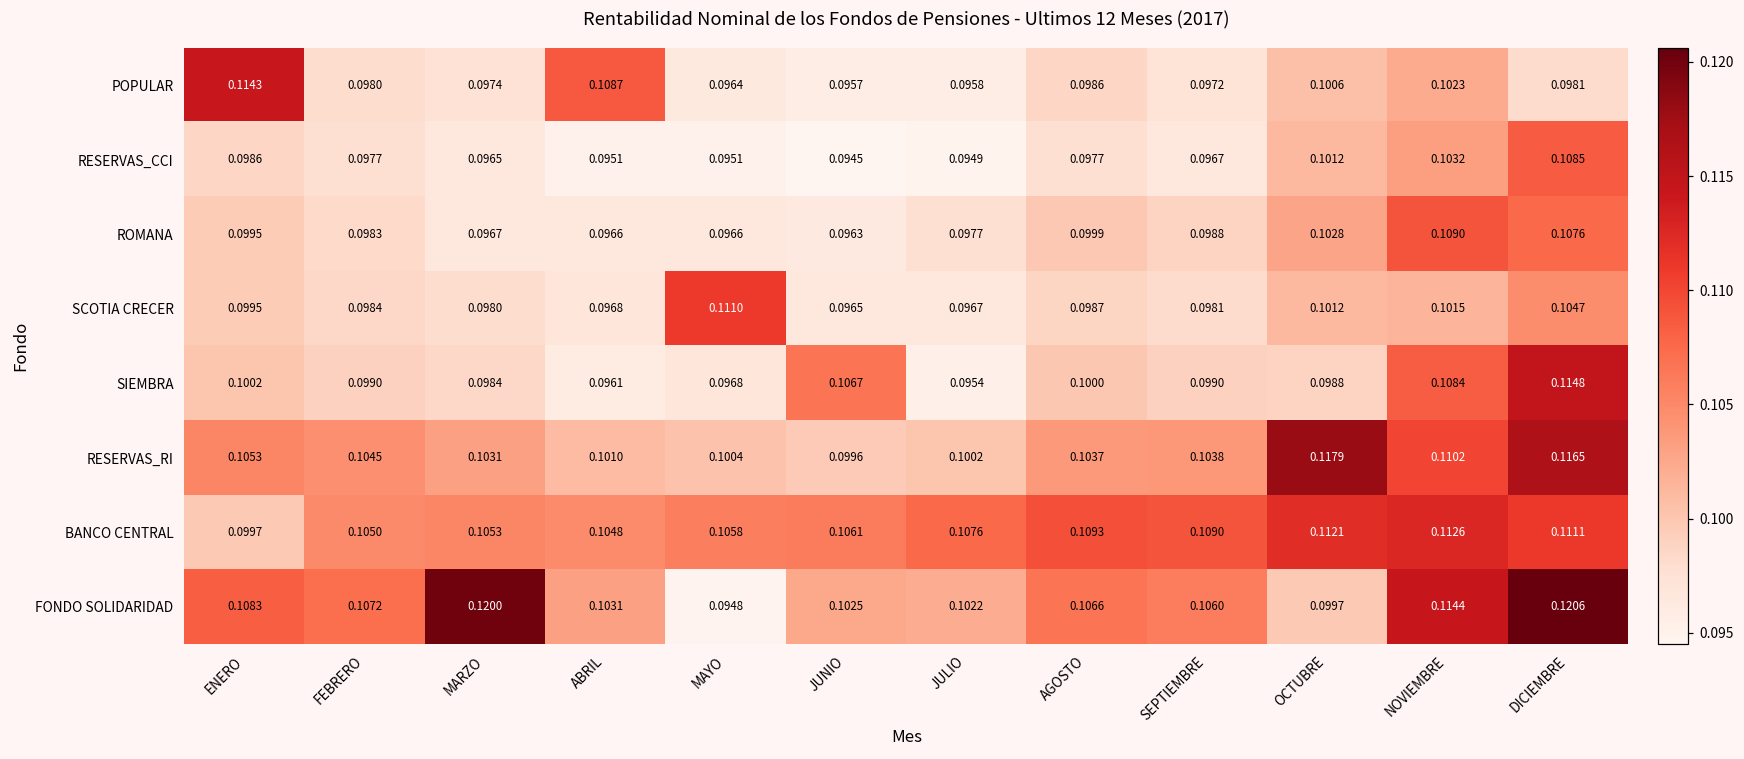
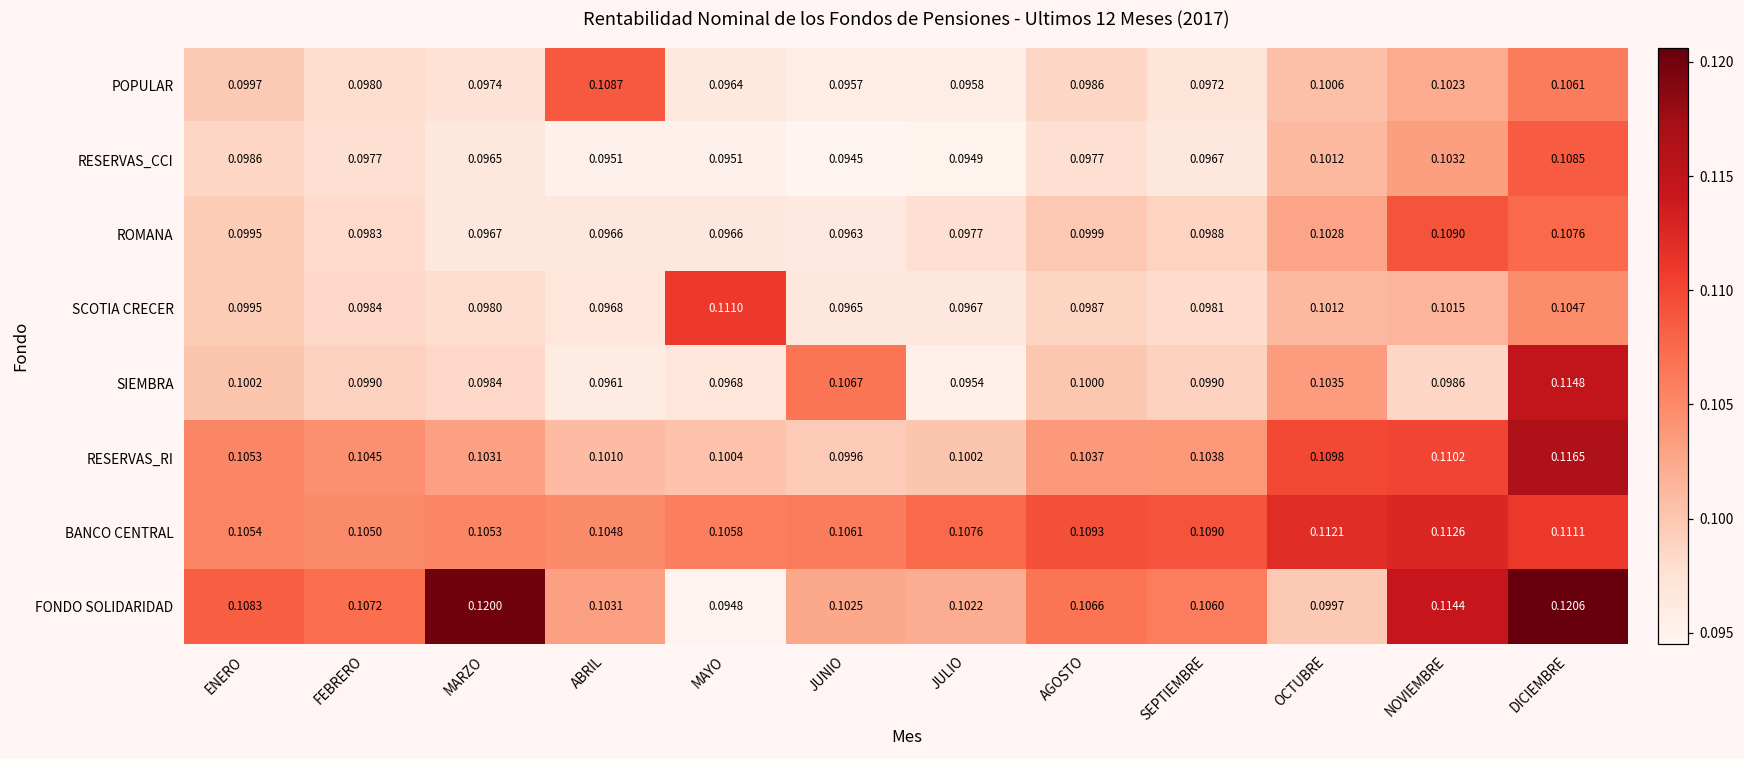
  {
    "POPULAR": {
-     "ENERO": 0.1143,
+     "ENERO": 0.0997,
      "FEBRERO": 0.0980,
      "MARZO": 0.0974,
      "ABRIL": 0.1087,
      "MAYO": 0.0964,
      "JUNIO": 0.0957,
      "JULIO": 0.0958,
      "AGOSTO": 0.0986,
      "SEPTIEMBRE": 0.0972,
      "OCTUBRE": 0.1006,
      "NOVIEMBRE": 0.1023,
-     "DICIEMBRE": 0.0981
+     "DICIEMBRE": 0.1061
    },
    "RESERVAS_CCI": {
      "ENERO": 0.0986,
      "FEBRERO": 0.0977,
      "MARZO": 0.0965,
      "ABRIL": 0.0951,
      "MAYO": 0.0951,
      "JUNIO": 0.0945,
      "JULIO": 0.0949,
      "AGOSTO": 0.0977,
      "SEPTIEMBRE": 0.0967,
      "OCTUBRE": 0.1012,
      "NOVIEMBRE": 0.1032,
      "DICIEMBRE": 0.1085
    },
    "ROMANA": {
      "ENERO": 0.0995,
      "FEBRERO": 0.0983,
      "MARZO": 0.0967,
      "ABRIL": 0.0966,
      "MAYO": 0.0966,
      "JUNIO": 0.0963,
      "JULIO": 0.0977,
      "AGOSTO": 0.0999,
      "SEPTIEMBRE": 0.0988,
      "OCTUBRE": 0.1028,
      "NOVIEMBRE": 0.1090,
      "DICIEMBRE": 0.1076
    },
    "SCOTIA CRECER": {
      "ENERO": 0.0995,
      "FEBRERO": 0.0984,
      "MARZO": 0.0980,
      "ABRIL": 0.0968,
      "MAYO": 0.1110,
      "JUNIO": 0.0965,
      "JULIO": 0.0967,
      "AGOSTO": 0.0987,
      "SEPTIEMBRE": 0.0981,
      "OCTUBRE": 0.1012,
      "NOVIEMBRE": 0.1015,
      "DICIEMBRE": 0.1047
    },
    "SIEMBRA": {
      "ENERO": 0.1002,
      "FEBRERO": 0.0990,
      "MARZO": 0.0984,
      "ABRIL": 0.0961,
      "MAYO": 0.0968,
      "JUNIO": 0.1067,
      "JULIO": 0.0954,
      "AGOSTO": 0.1000,
      "SEPTIEMBRE": 0.0990,
-     "OCTUBRE": 0.0988,
-     "NOVIEMBRE": 0.1084,
+     "OCTUBRE": 0.1035,
+     "NOVIEMBRE": 0.0986,
      "DICIEMBRE": 0.1148
    },
    "RESERVAS_RI": {
      "ENERO": 0.1053,
      "FEBRERO": 0.1045,
      "MARZO": 0.1031,
      "ABRIL": 0.1010,
      "MAYO": 0.1004,
      "JUNIO": 0.0996,
      "JULIO": 0.1002,
      "AGOSTO": 0.1037,
      "SEPTIEMBRE": 0.1038,
-     "OCTUBRE": 0.1179,
+     "OCTUBRE": 0.1098,
      "NOVIEMBRE": 0.1102,
      "DICIEMBRE": 0.1165
    },
    "BANCO CENTRAL": {
-     "ENERO": 0.0997,
+     "ENERO": 0.1054,
      "FEBRERO": 0.1050,
      "MARZO": 0.1053,
      "ABRIL": 0.1048,
      "MAYO": 0.1058,
      "JUNIO": 0.1061,
      "JULIO": 0.1076,
      "AGOSTO": 0.1093,
      "SEPTIEMBRE": 0.1090,
      "OCTUBRE": 0.1121,
      "NOVIEMBRE": 0.1126,
      "DICIEMBRE": 0.1111
    },
    "FONDO SOLIDARIDAD": {
      "ENERO": 0.1083,
      "FEBRERO": 0.1072,
      "MARZO": 0.1200,
      "ABRIL": 0.1031,
      "MAYO": 0.0948,
      "JUNIO": 0.1025,
      "JULIO": 0.1022,
      "AGOSTO": 0.1066,
      "SEPTIEMBRE": 0.1060,
      "OCTUBRE": 0.0997,
      "NOVIEMBRE": 0.1144,
      "DICIEMBRE": 0.1206
    }
  }
